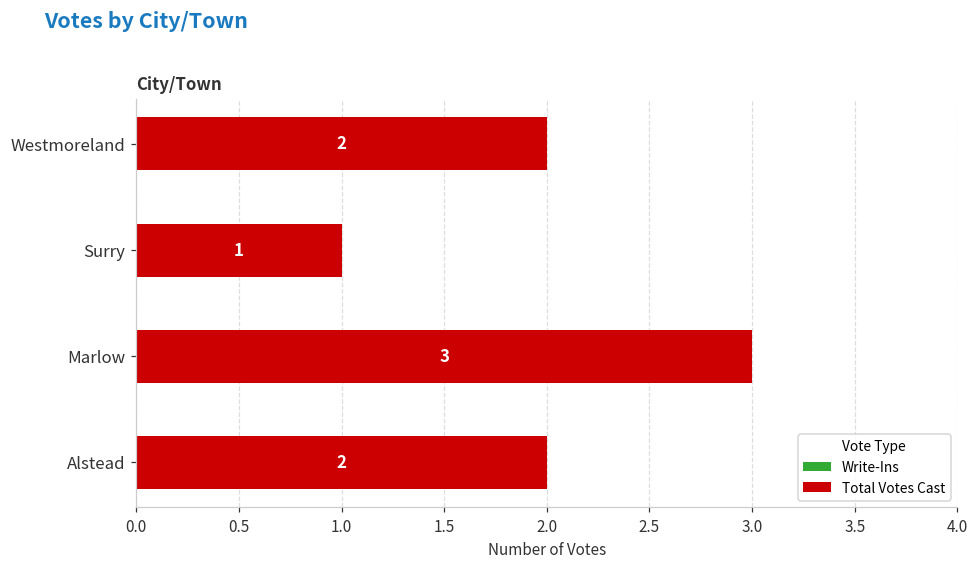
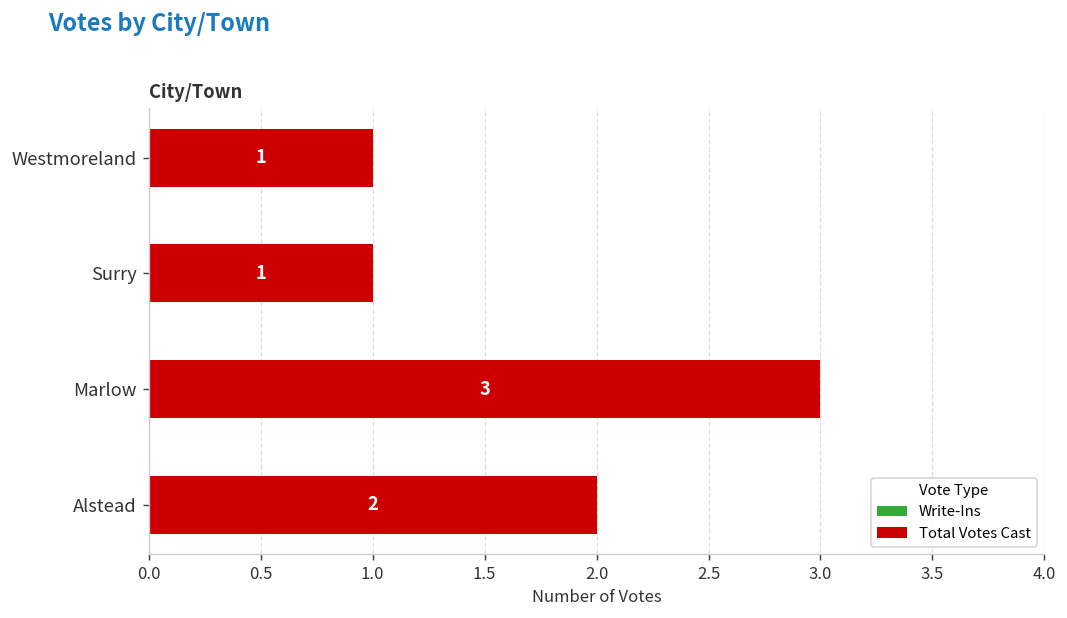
  {
    "Write-Ins": {
      "Westmoreland": 0.00,
      "Surry": 0.00,
      "Marlow": 0.00,
      "Alstead": 0.00
    },
    "Total Votes Cast": {
-     "Westmoreland": 2,
+     "Westmoreland": 1,
      "Surry": 1,
      "Marlow": 3,
      "Alstead": 2
    }
  }
